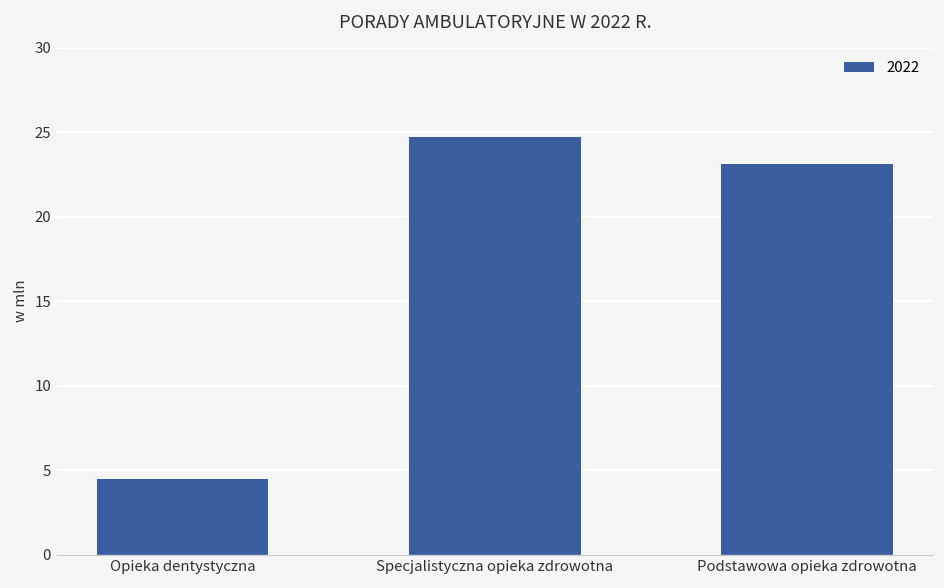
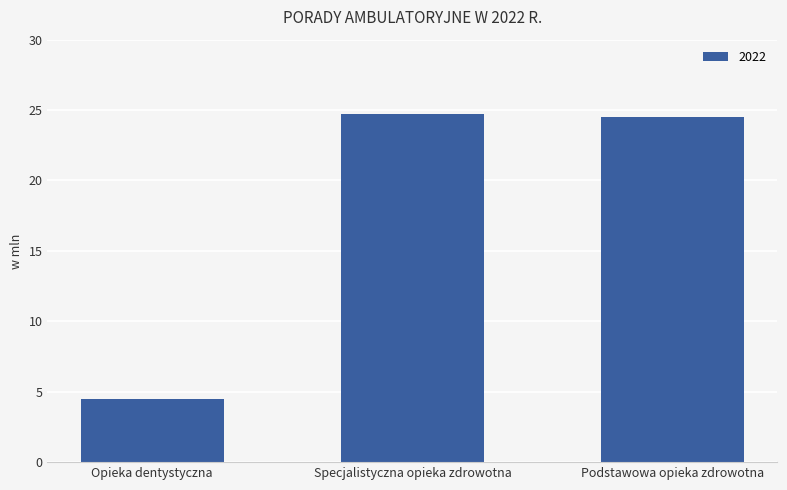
  {
    "Opieka dentystyczna": 4.5,
    "Specjalistyczna opieka zdrowotna": 24.7,
-   "Podstawowa opieka zdrowotna": 23.1
+   "Podstawowa opieka zdrowotna": 24.5
  }
